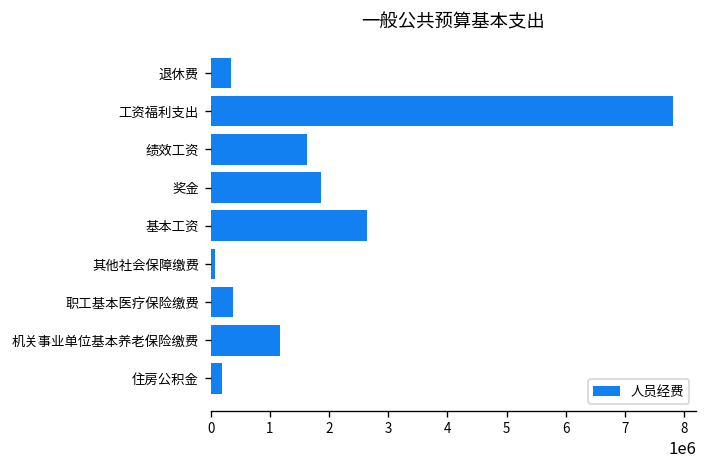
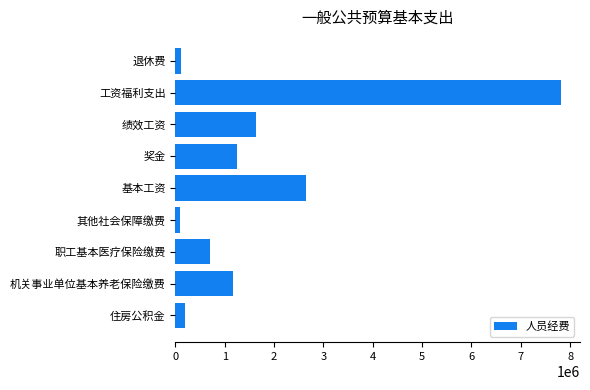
  {
-   "退休费": 400000,
+   "退休费": 100000,
    "工资福利支出": 7800000,
    "绩效工资": 1600000,
-   "奖金": 1900000,
+   "奖金": 1200000,
    "基本工资": 2600000,
    "其他社会保障缴费": 100000,
-   "职工基本医疗保险缴费": 400000,
+   "职工基本医疗保险缴费": 700000,
    "机关事业单位基本养老保险缴费": 1200000,
    "住房公积金": 200000
  }
